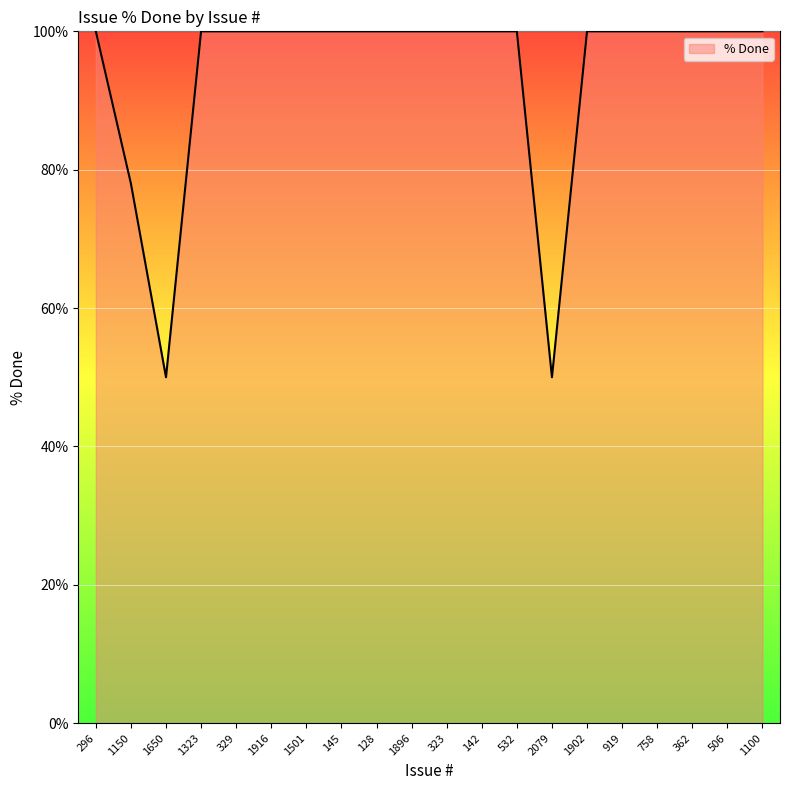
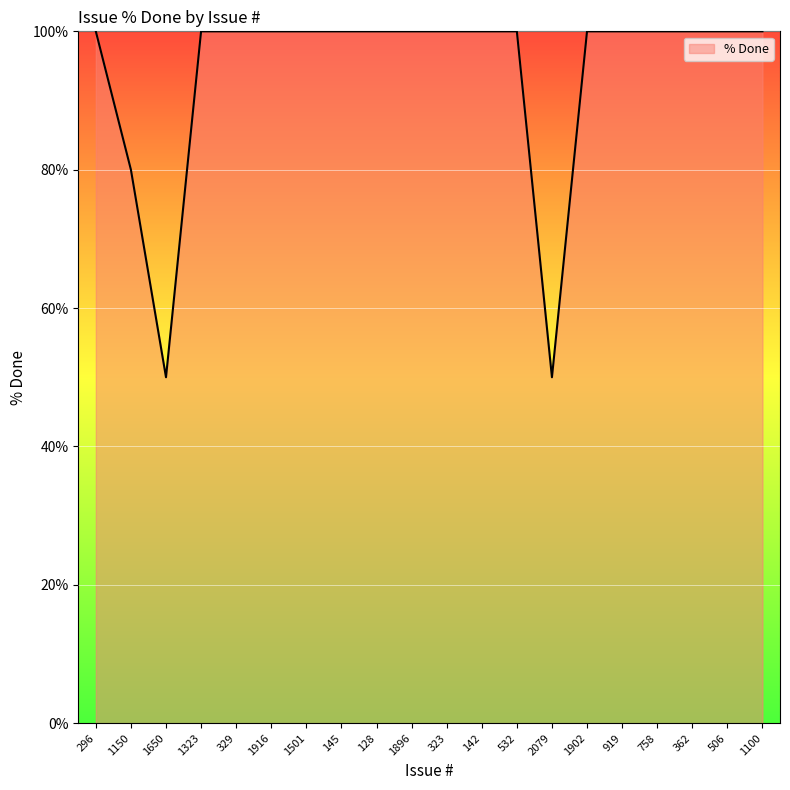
  {
    "296": "100%",
-   "1150": "78%",
+   "1150": "80%",
    "1650": "50%",
    "1323": "100%",
    "329": "100%",
    "1916": "100%",
    "1501": "100%",
    "145": "100%",
    "128": "100%",
    "1896": "100%",
    "323": "100%",
    "142": "100%",
    "532": "100%",
    "2079": "50%",
    "1902": "100%",
    "919": "100%",
    "758": "100%",
    "362": "100%",
    "506": "100%",
    "1100": "100%"
  }
